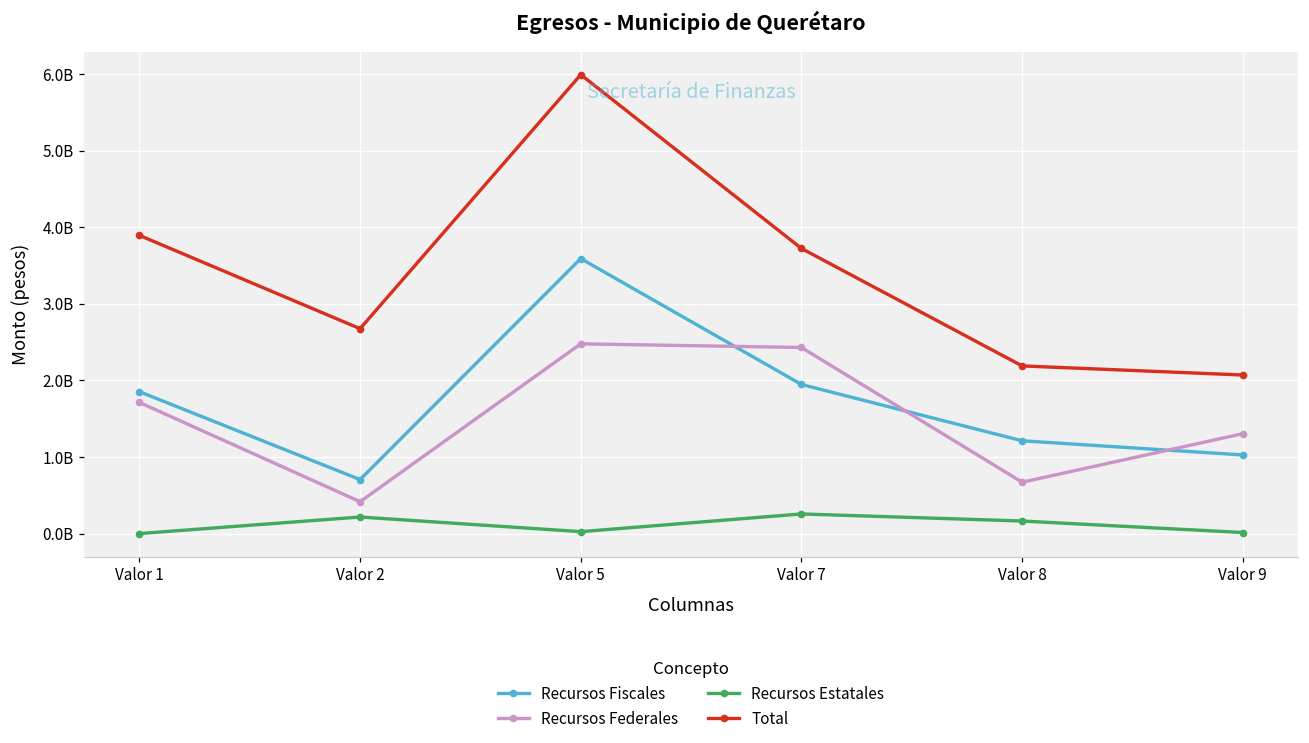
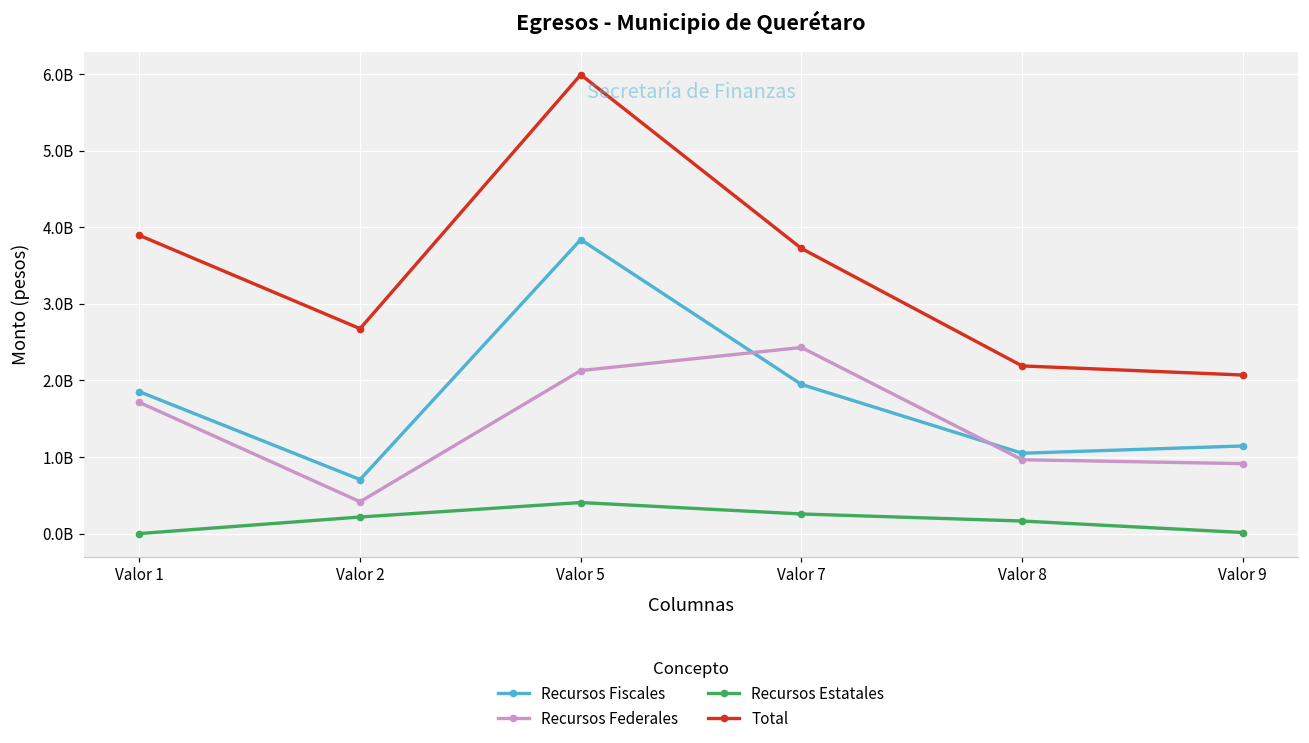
  {
    "Recursos Fiscales": {
      "Valor 1": 1900000000,
      "Valor 2": 700000000,
-     "Valor 5": 3600000000,
+     "Valor 5": 3800000000,
      "Valor 7": 1900000000,
-     "Valor 8": 1200000000,
-     "Valor 9": 1000000000
+     "Valor 8": 1000000000,
+     "Valor 9": 1100000000
    },
    "Recursos Federales": {
      "Valor 1": 1700000000,
      "Valor 2": 400000000,
-     "Valor 5": 2500000000,
+     "Valor 5": 2100000000,
      "Valor 7": 2400000000,
-     "Valor 8": 700000000,
-     "Valor 9": 1300000000
+     "Valor 8": 1000000000,
+     "Valor 9": 900000000
    },
    "Recursos Estatales": {
      "Valor 1": 0,
      "Valor 2": 200000000,
-     "Valor 5": 0,
+     "Valor 5": 400000000,
      "Valor 7": 300000000,
      "Valor 8": 200000000,
      "Valor 9": 0
    },
    "Total": {
      "Valor 1": 3900000000,
      "Valor 2": 2700000000,
      "Valor 5": 6000000000,
      "Valor 7": 3700000000,
      "Valor 8": 2200000000,
      "Valor 9": 2100000000
    }
  }
